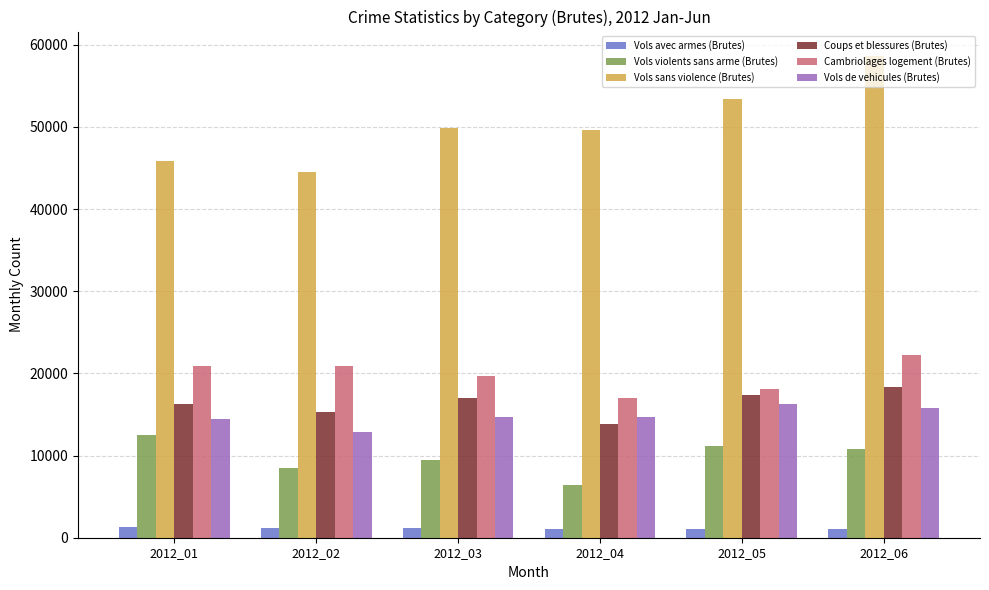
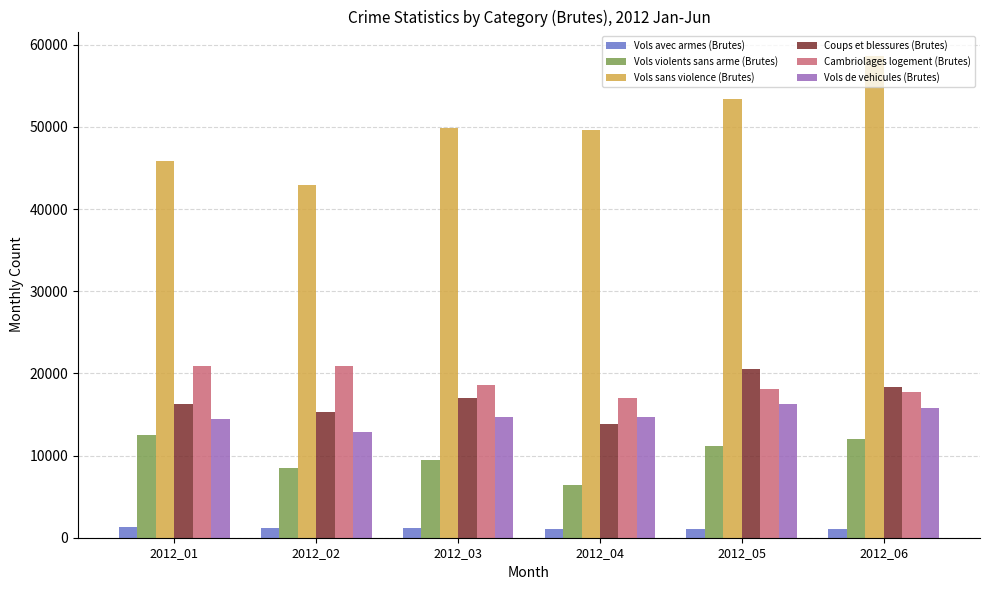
  {
    "Vols violents sans arme (Brutes)": {
      "2012_01": 12000,
      "2012_02": 8000,
      "2012_03": 10000,
      "2012_04": 6000,
      "2012_05": 11000,
-     "2012_06": 11000
+     "2012_06": 12000
    },
    "Vols sans violence (Brutes)": {
      "2012_01": 46000,
-     "2012_02": 44000,
+     "2012_02": 43000,
      "2012_03": 50000,
      "2012_04": 50000,
      "2012_05": 53000
    },
    "Coups et blessures (Brutes)": {
      "2012_01": 16000,
      "2012_02": 15000,
      "2012_03": 17000,
      "2012_04": 14000,
-     "2012_05": 17000,
+     "2012_05": 21000,
      "2012_06": 18000
    },
    "Cambriolages logement (Brutes)": {
      "2012_01": 21000,
      "2012_02": 21000,
-     "2012_03": 20000,
+     "2012_03": 19000,
      "2012_04": 17000,
      "2012_05": 18000,
-     "2012_06": 22000
+     "2012_06": 18000
    }
  }
